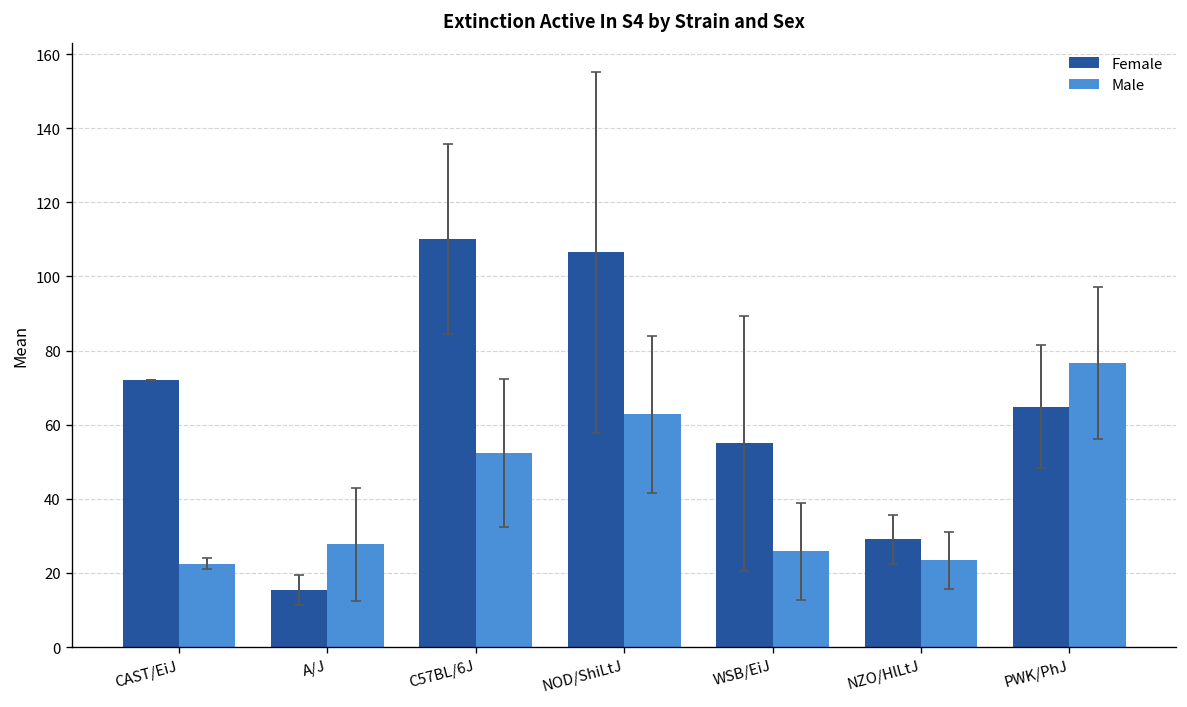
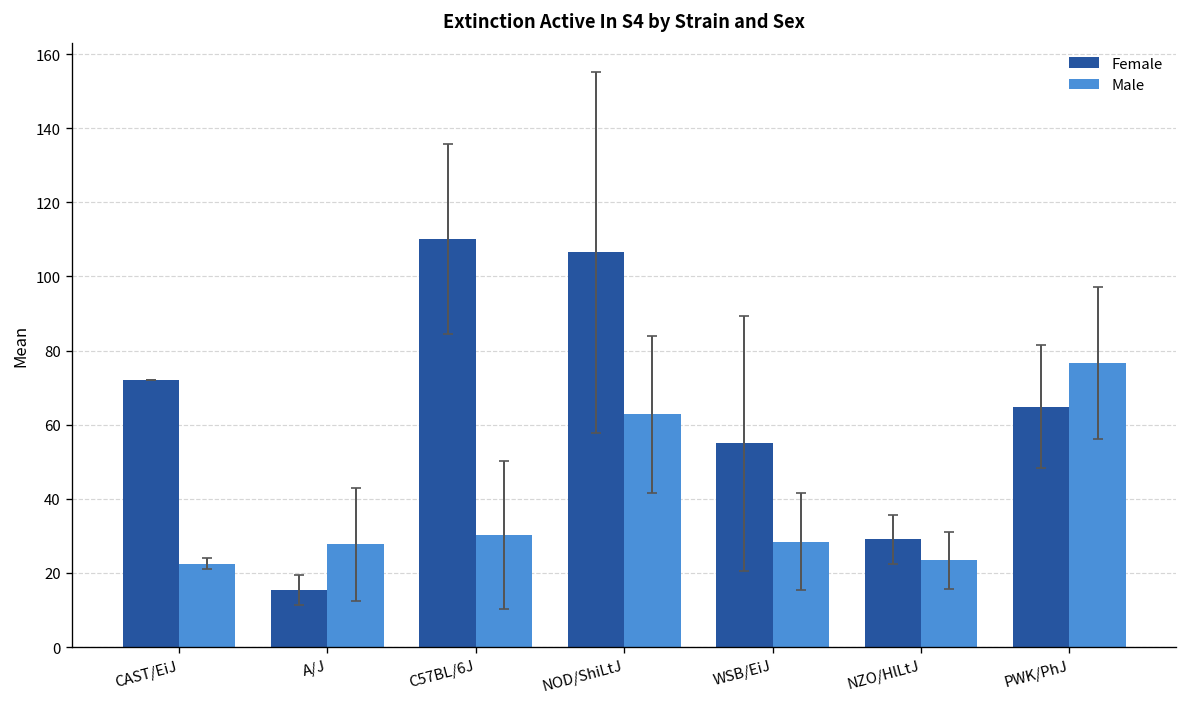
  {
    "Male": {
      "CAST/EiJ": 23,
      "A/J": 28,
-     "C57BL/6J": 52,
+     "C57BL/6J": 30,
      "NOD/ShiLtJ": 63,
-     "WSB/EiJ": 26,
+     "WSB/EiJ": 28,
      "NZO/HlLtJ": 23,
      "PWK/PhJ": 77
    }
  }
